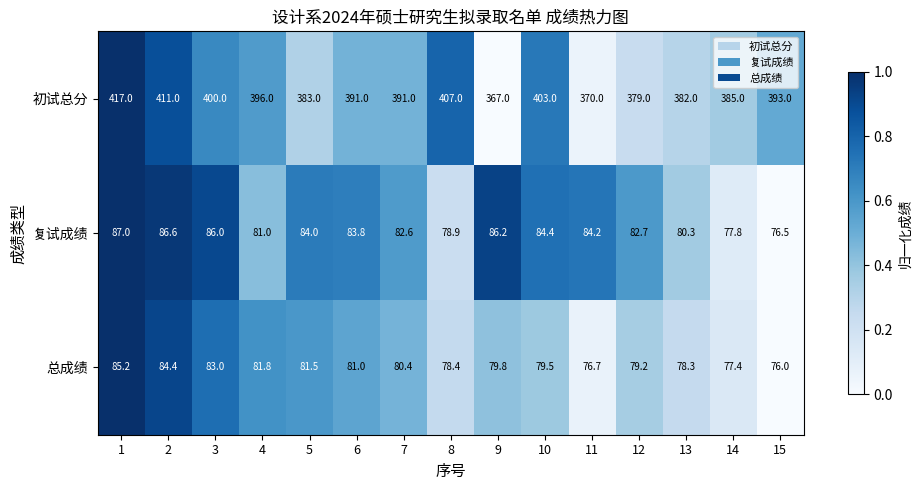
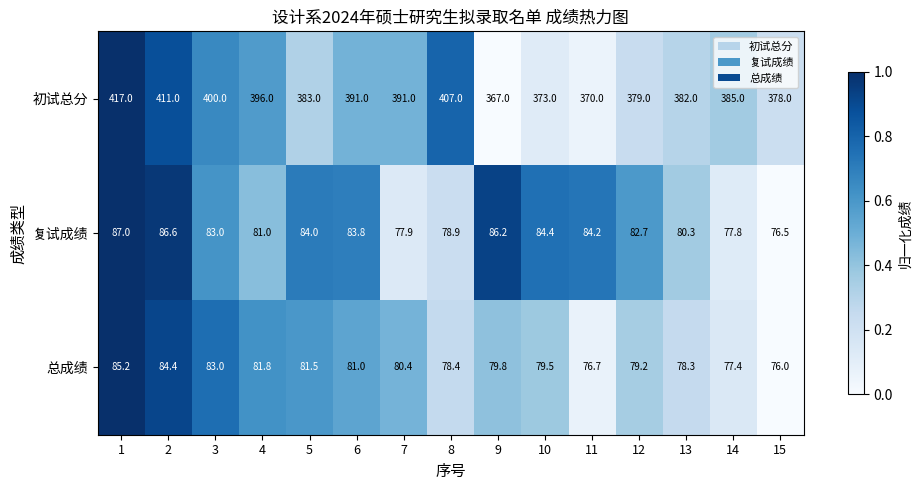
  {
    "初试总分": {
      "1": 417.0,
      "2": 411.0,
      "3": 400.0,
      "4": 396.0,
      "5": 383.0,
      "6": 391.0,
      "7": 391.0,
      "8": 407.0,
      "9": 367.0,
-     "10": 403.0,
+     "10": 373.0,
      "11": 370.0,
      "12": 379.0,
      "13": 382.0,
      "14": 385.0,
-     "15": 393.0
+     "15": 378.0
    },
    "复试成绩": {
      "1": 87.0,
      "2": 86.6,
-     "3": 86.0,
+     "3": 83.0,
      "4": 81.0,
      "5": 84.0,
      "6": 83.8,
-     "7": 82.6,
+     "7": 77.9,
      "8": 78.9,
      "9": 86.2,
      "10": 84.4,
      "11": 84.2,
      "12": 82.7,
      "13": 80.3,
      "14": 77.8,
      "15": 76.5
    },
    "总成绩": {
      "1": 85.2,
      "2": 84.4,
      "3": 83.0,
      "4": 81.8,
      "5": 81.5,
      "6": 81.0,
      "7": 80.4,
      "8": 78.4,
      "9": 79.8,
      "10": 79.5,
      "11": 76.7,
      "12": 79.2,
      "13": 78.3,
      "14": 77.4,
      "15": 76.0
    }
  }
